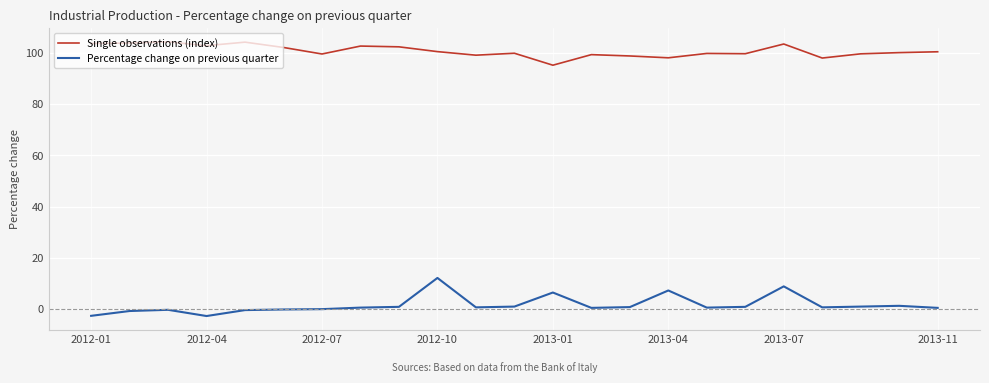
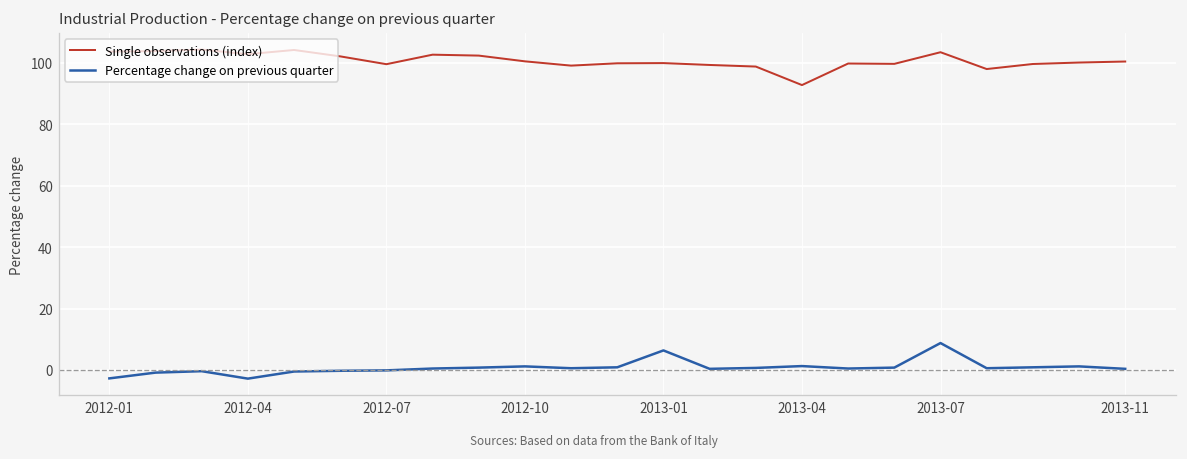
  {
    "Single observations (index)": {
      "2012-07": 100,
      "2012-10": 101,
-     "2013-01": 95,
-     "2013-04": 98,
+     "2013-01": 100,
+     "2013-04": 93,
      "2013-07": 104
    },
    "Percentage change on previous quarter": {
      "2012-01": -3,
      "2012-04": -3,
      "2012-07": 0,
-     "2012-10": 12,
+     "2012-10": 1,
      "2013-01": 6,
-     "2013-04": 7,
+     "2013-04": 1,
      "2013-07": 9
    }
  }
